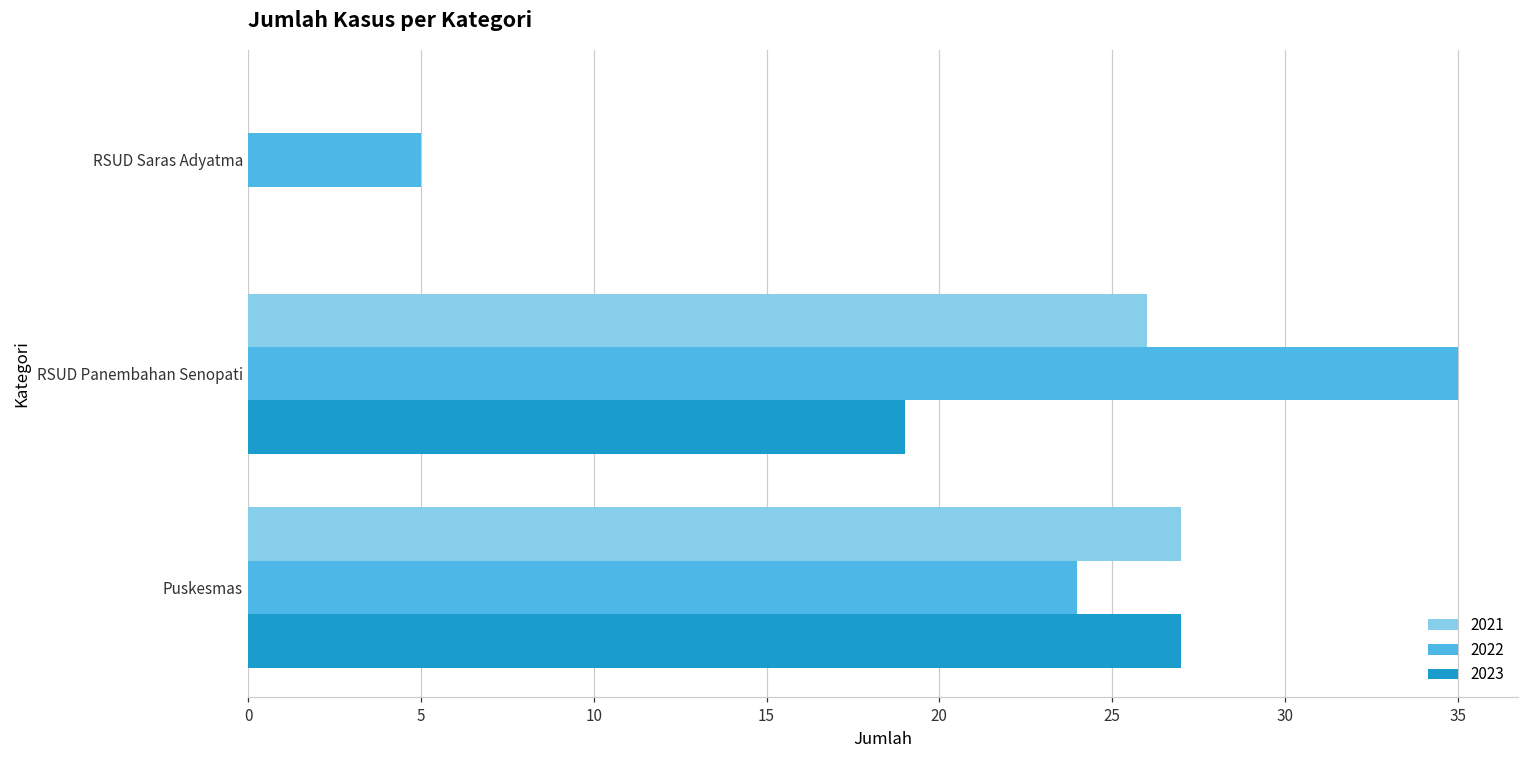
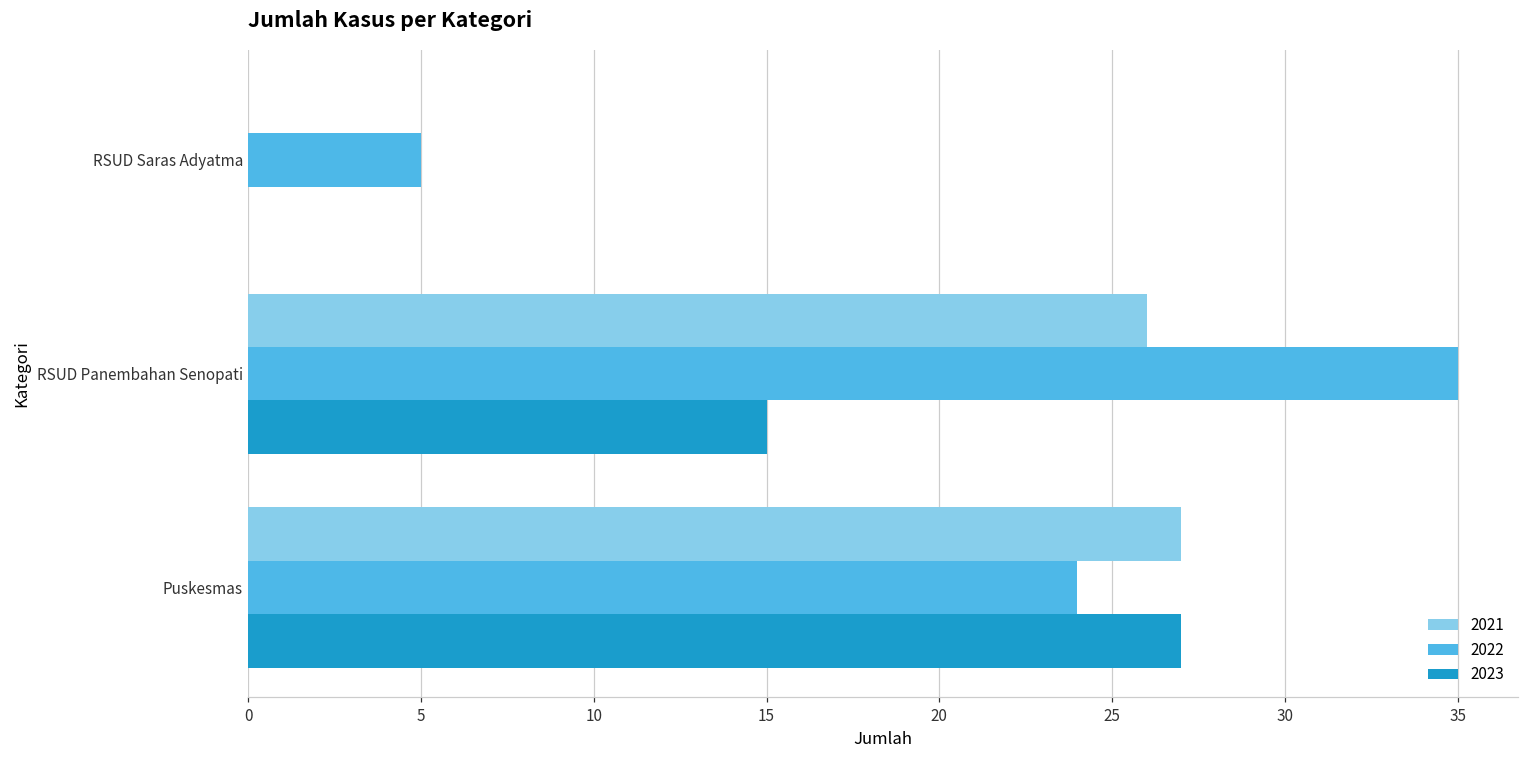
  {
    "2021": {
      "RSUD Saras Adyatma": 0,
      "RSUD Panembahan Senopati": 26,
      "Puskesmas": 27
    },
    "2022": {
      "RSUD Saras Adyatma": 5,
      "RSUD Panembahan Senopati": 35,
      "Puskesmas": 24
    },
    "2023": {
      "RSUD Saras Adyatma": 0,
-     "RSUD Panembahan Senopati": 19,
+     "RSUD Panembahan Senopati": 15,
      "Puskesmas": 27
    }
  }
